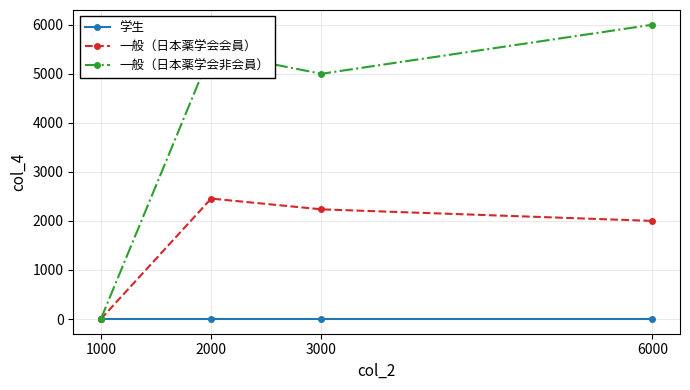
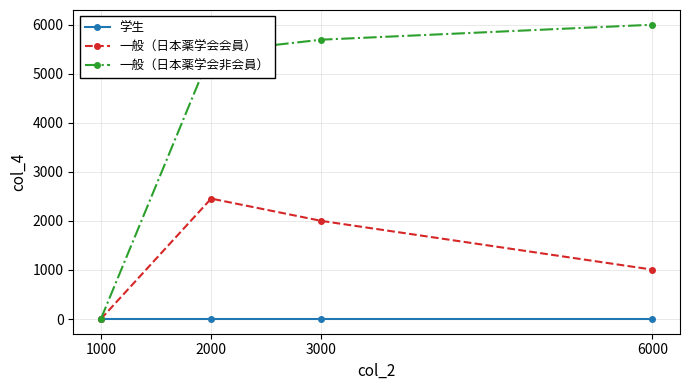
  {
    "学生": {
      "2000": 0,
      "3000": 0,
      "6000": 0
    },
    "一般（日本薬学会会員）": {
      "2000": 2500,
-     "3000": 2200,
-     "6000": 2000
+     "3000": 2000,
+     "6000": 1000
    },
    "一般（日本薬学会非会員）": {
-     "3000": 5000,
+     "3000": 5700,
      "6000": 6000
    }
  }
